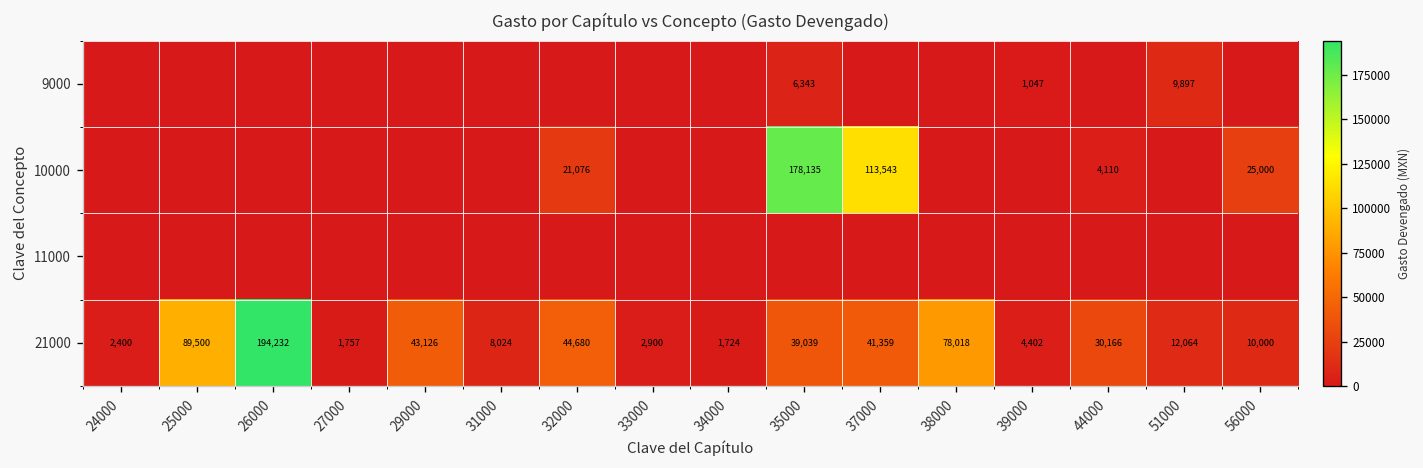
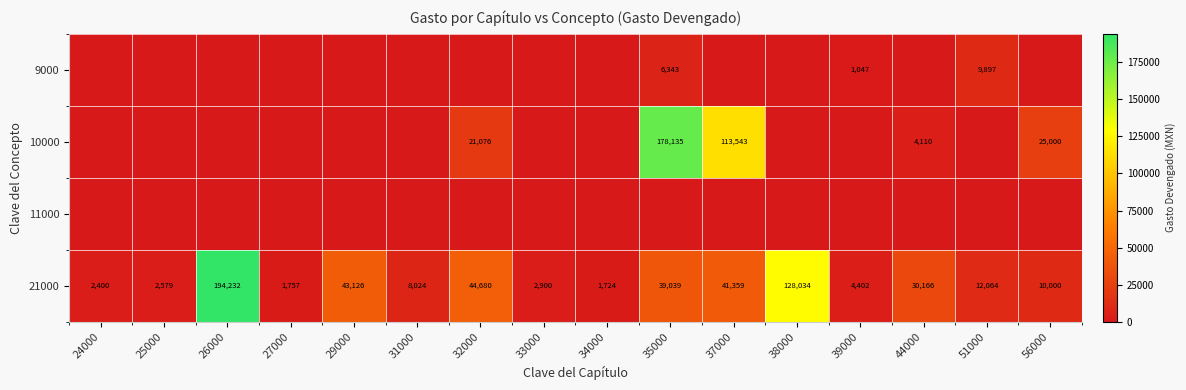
  {
    "9000": {
      "35000": "6,343",
      "39000": "1,047",
      "51000": "9,897"
    },
    "10000": {
      "32000": "21,076",
      "35000": "178,135",
      "37000": "113,543",
      "44000": "4,110",
      "56000": "25,000"
    },
    "21000": {
      "24000": "2,400",
-     "25000": "89,500",
+     "25000": "2,579",
      "26000": "194,232",
      "27000": "1,757",
      "29000": "43,126",
      "31000": "8,024",
      "32000": "44,680",
      "33000": "2,900",
      "34000": "1,724",
      "35000": "39,039",
      "37000": "41,359",
-     "38000": "78,018",
+     "38000": "128,034",
      "39000": "4,402",
      "44000": "30,166",
      "51000": "12,064",
      "56000": "10,000"
    }
  }
